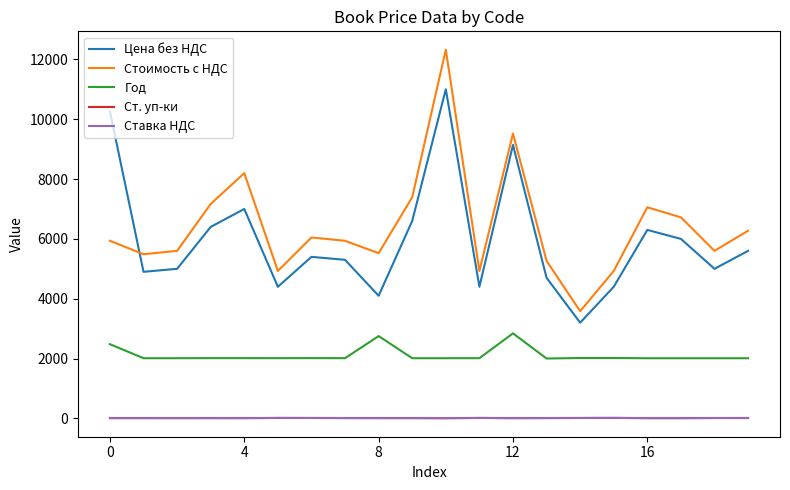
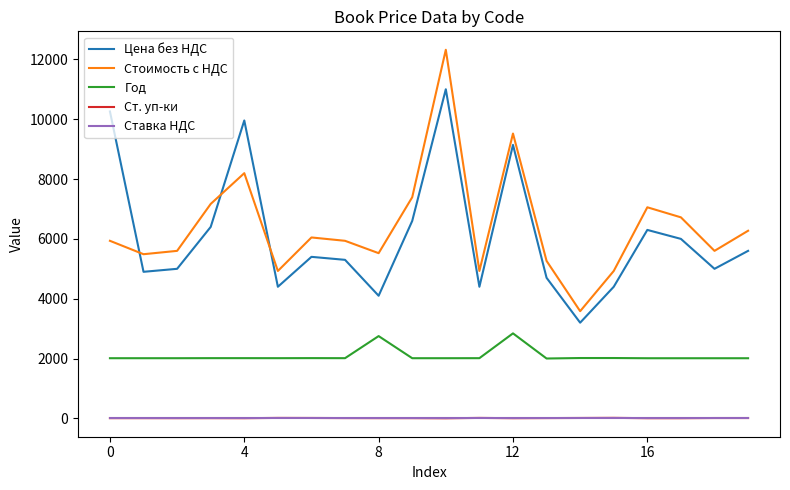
  {
    "Цена без НДС": {
-     "4": 7000,
+     "4": 10000,
      "8": 4100,
      "12": 9100,
      "16": 6300
    },
    "Стоимость с НДС": {
      "0": 5900,
      "4": 8200,
      "8": 5500,
      "12": 9500,
      "16": 7100
    },
    "Год": {
-     "0": 2500,
+     "0": 2000,
      "4": 2000,
      "8": 2800,
      "12": 2800,
      "16": 2000
    },
    "Ставка НДС": {
      "0": 0,
      "4": 0,
      "8": 0,
      "12": 0,
      "16": 0
    }
  }
